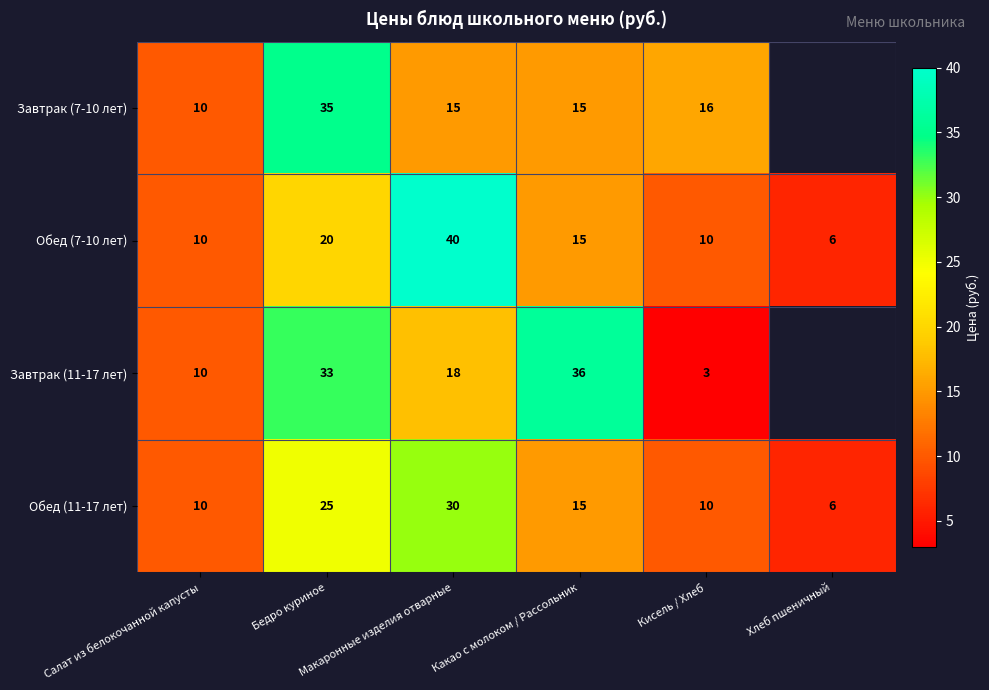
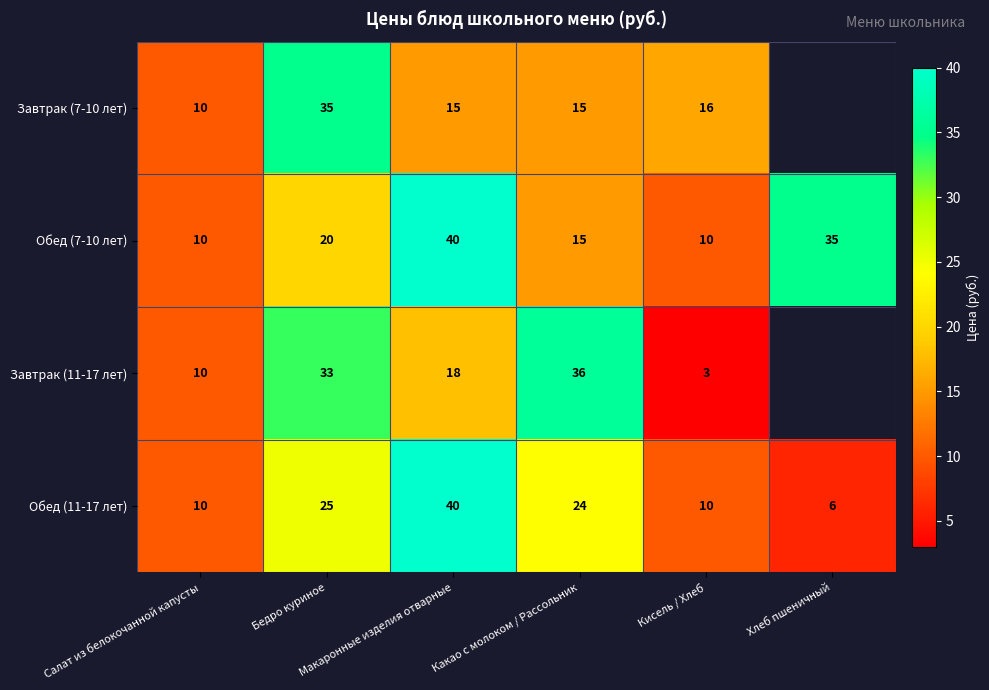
  {
    "Завтрак (7-10 лет)": {
      "Салат из белокочанной капусты": 10,
      "Бедро куриное": 35,
      "Макаронные изделия отварные": 15,
      "Какао с молоком / Рассольник": 15,
      "Кисель / Хлеб": 16
    },
    "Обед (7-10 лет)": {
      "Салат из белокочанной капусты": 10,
      "Бедро куриное": 20,
      "Макаронные изделия отварные": 40,
      "Какао с молоком / Рассольник": 15,
      "Кисель / Хлеб": 10,
-     "Хлеб пшеничный": 6
+     "Хлеб пшеничный": 35
    },
    "Завтрак (11-17 лет)": {
      "Салат из белокочанной капусты": 10,
      "Бедро куриное": 33,
      "Макаронные изделия отварные": 18,
      "Какао с молоком / Рассольник": 36,
      "Кисель / Хлеб": 3
    },
    "Обед (11-17 лет)": {
      "Салат из белокочанной капусты": 10,
      "Бедро куриное": 25,
-     "Макаронные изделия отварные": 30,
-     "Какао с молоком / Рассольник": 15,
+     "Макаронные изделия отварные": 40,
+     "Какао с молоком / Рассольник": 24,
      "Кисель / Хлеб": 10,
      "Хлеб пшеничный": 6
    }
  }
